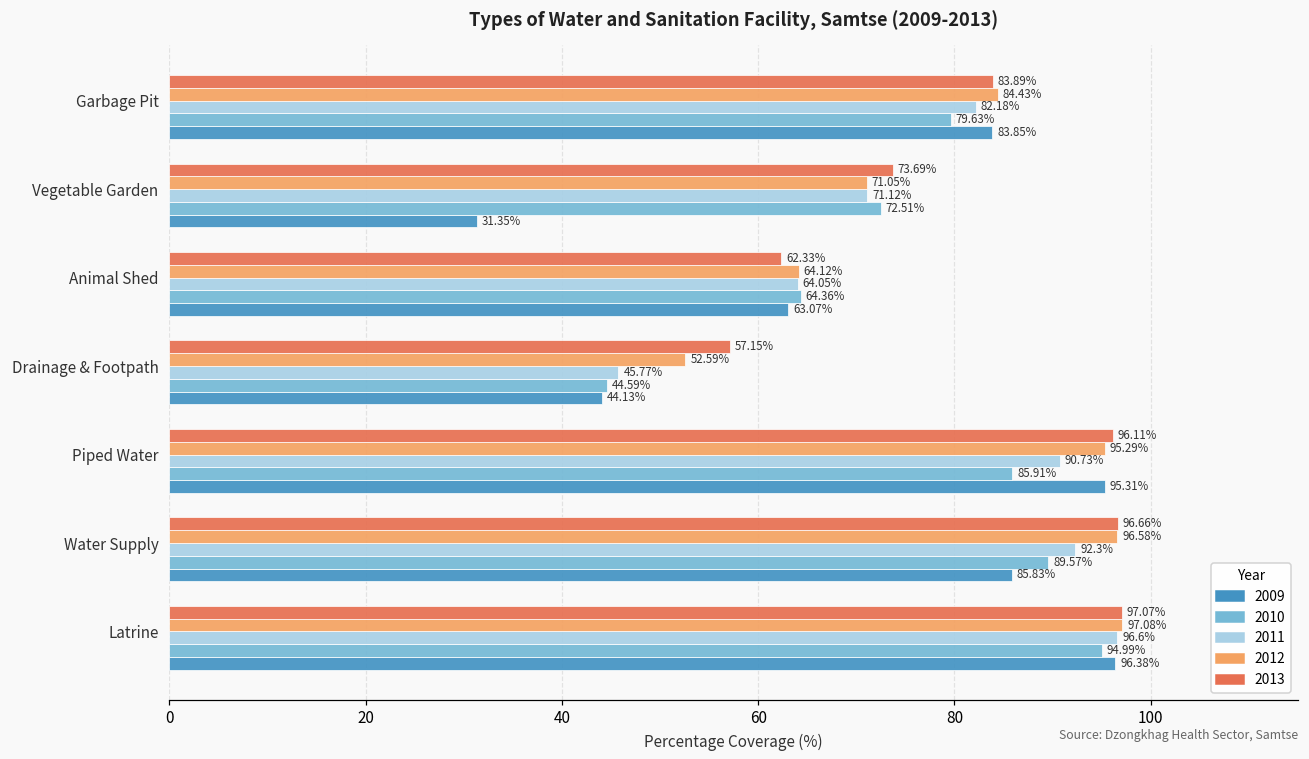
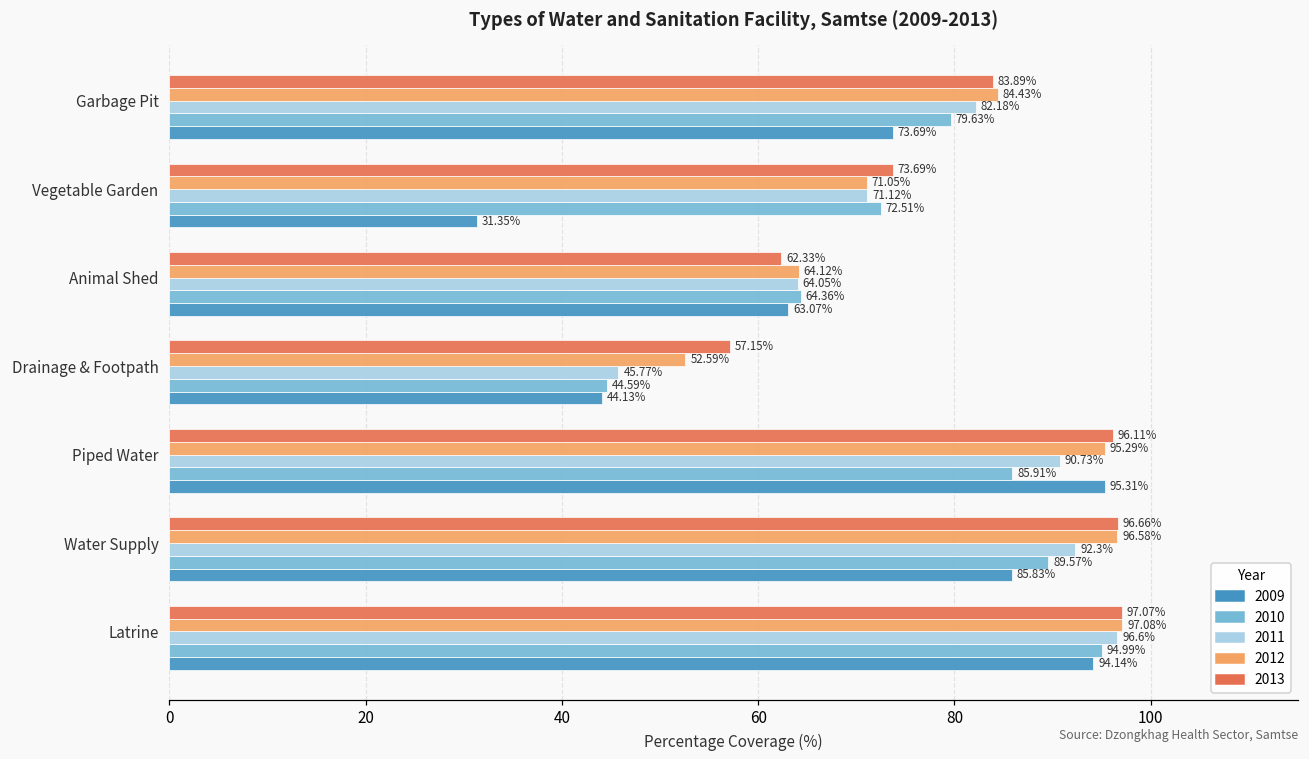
  {
    "2009": {
-     "Garbage Pit": "83.85%",
+     "Garbage Pit": "73.69%",
      "Vegetable Garden": "31.35%",
      "Animal Shed": "63.07%",
      "Drainage & Footpath": "44.13%",
      "Piped Water": "95.31%",
      "Water Supply": "85.83%",
-     "Latrine": "96.38%"
+     "Latrine": "94.14%"
    }
  }
